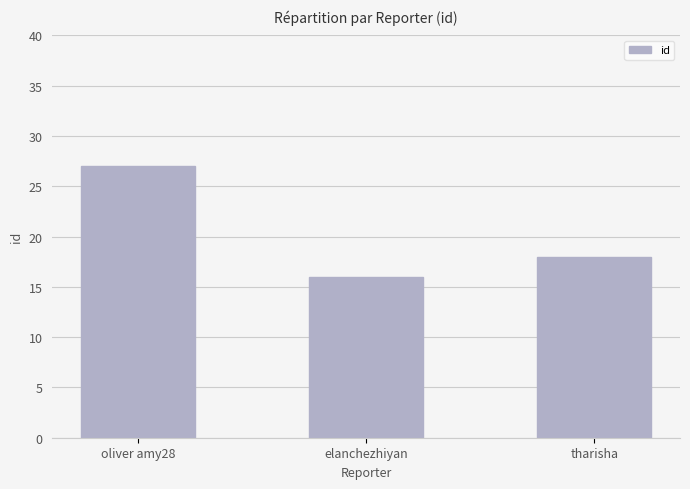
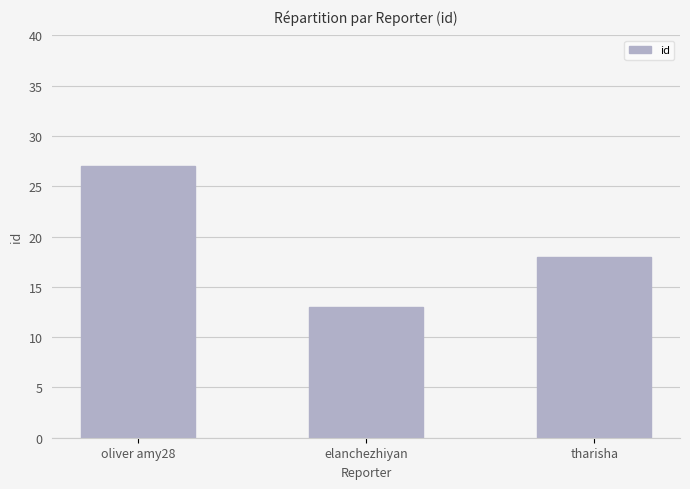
  {
    "oliver amy28": 27,
-   "elanchezhiyan": 16,
+   "elanchezhiyan": 13,
    "tharisha": 18
  }
